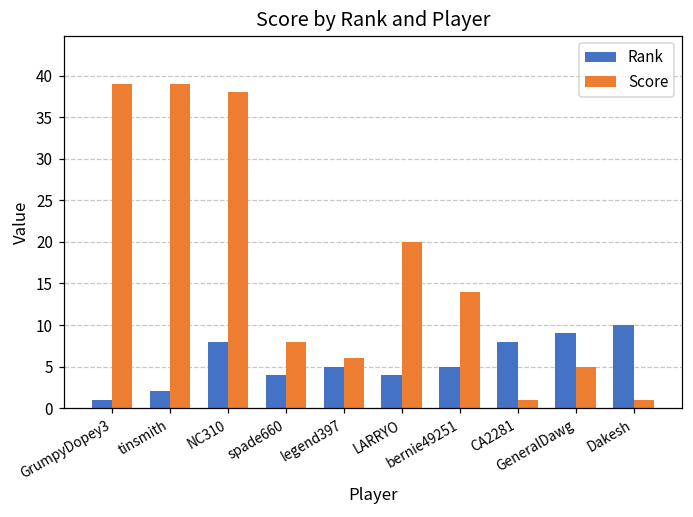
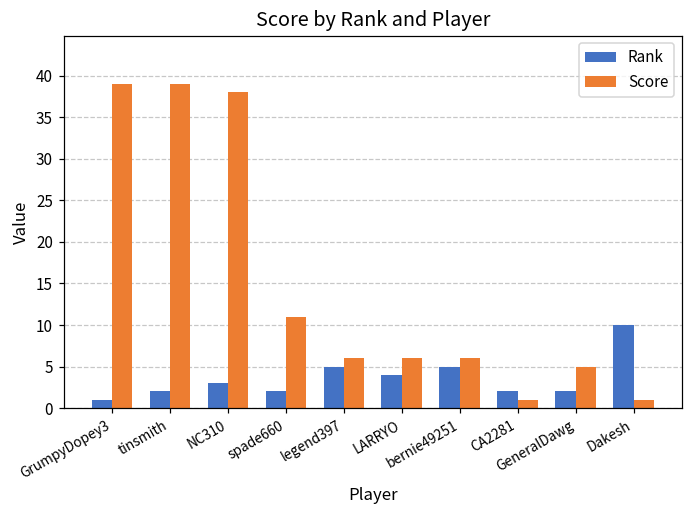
  {
    "Rank": {
      "GrumpyDopey3": 1,
      "tinsmith": 2,
-     "NC310": 8,
-     "spade660": 4,
+     "NC310": 3,
+     "spade660": 2,
      "legend397": 5,
      "LARRYO": 4,
      "bernie49251": 5,
-     "CA2281": 8,
-     "GeneralDawg": 9,
+     "CA2281": 2,
+     "GeneralDawg": 2,
      "Dakesh": 10
    },
    "Score": {
      "GrumpyDopey3": 39,
      "tinsmith": 39,
      "NC310": 38,
-     "spade660": 8,
+     "spade660": 11,
      "legend397": 6,
-     "LARRYO": 20,
-     "bernie49251": 14,
+     "LARRYO": 6,
+     "bernie49251": 6,
      "CA2281": 1,
      "GeneralDawg": 5,
      "Dakesh": 1
    }
  }
